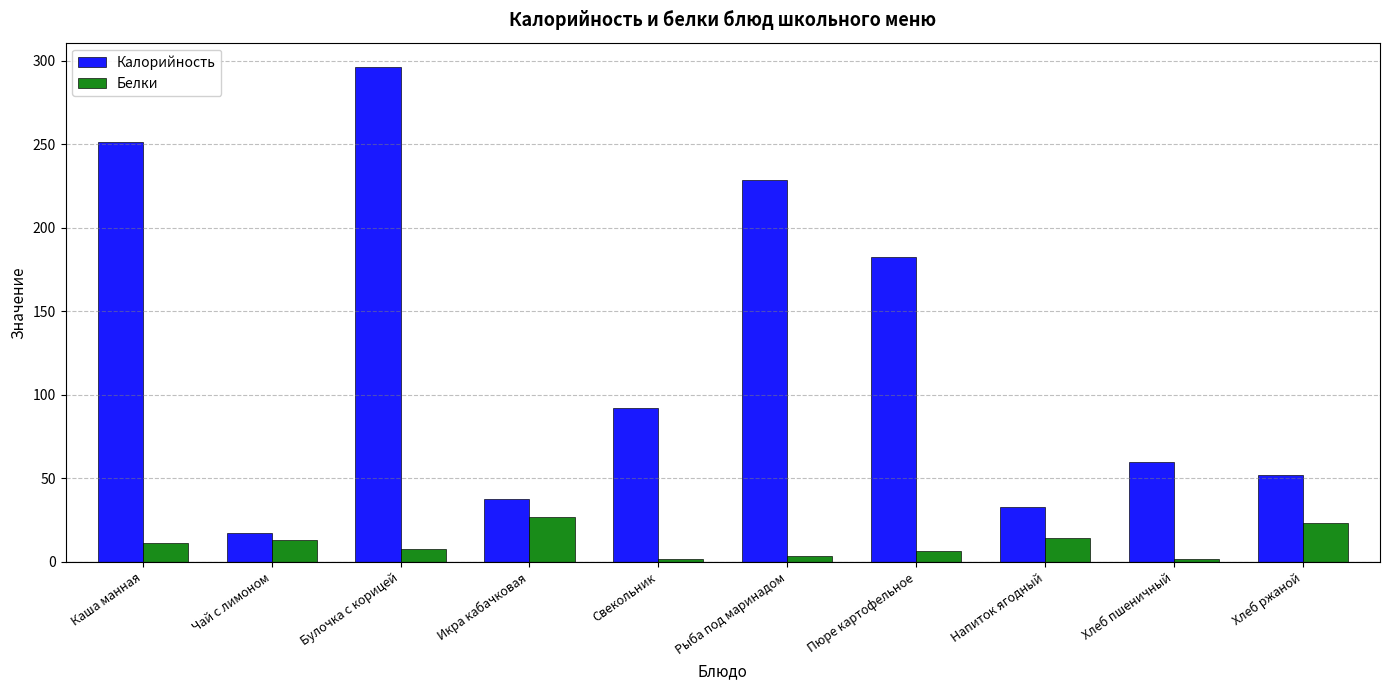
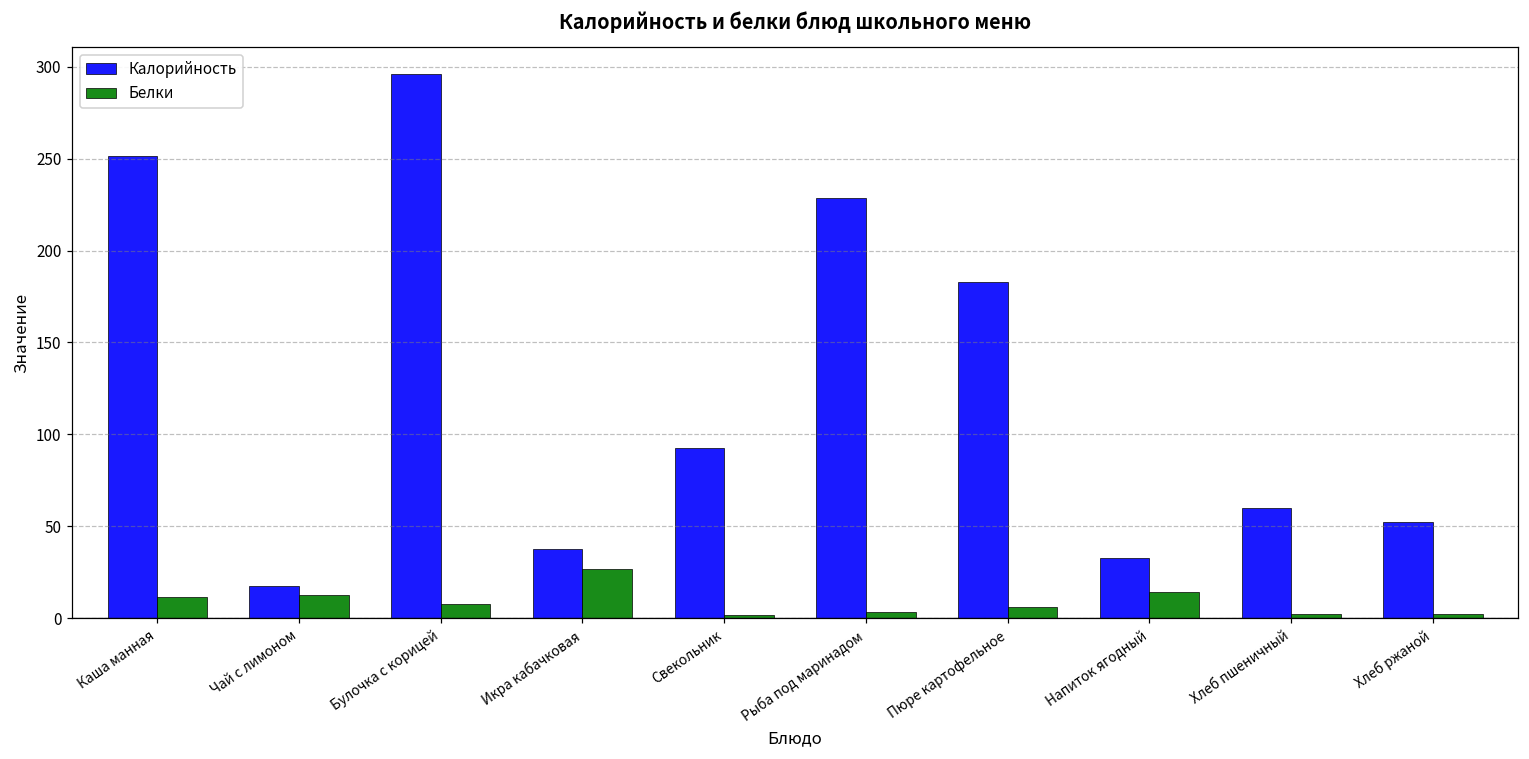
  {
    "Калорийность": {
      "Каша манная": 251,
      "Чай с лимоном": 17,
      "Булочка с корицей": 296,
      "Икра кабачковая": 38,
      "Свекольник": 92,
      "Рыба под маринадом": 229,
      "Пюре картофельное": 183,
      "Напиток ягодный": 33,
      "Хлеб пшеничный": 60,
      "Хлеб ржаной": 52
    },
    "Белки": {
      "Каша манная": 11,
      "Чай с лимоном": 13,
      "Булочка с корицей": 8,
      "Икра кабачковая": 27,
      "Свекольник": 2,
      "Рыба под маринадом": 3,
      "Пюре картофельное": 6,
      "Напиток ягодный": 14,
      "Хлеб пшеничный": 2,
-     "Хлеб ржаной": 23
+     "Хлеб ржаной": 2
    }
  }
